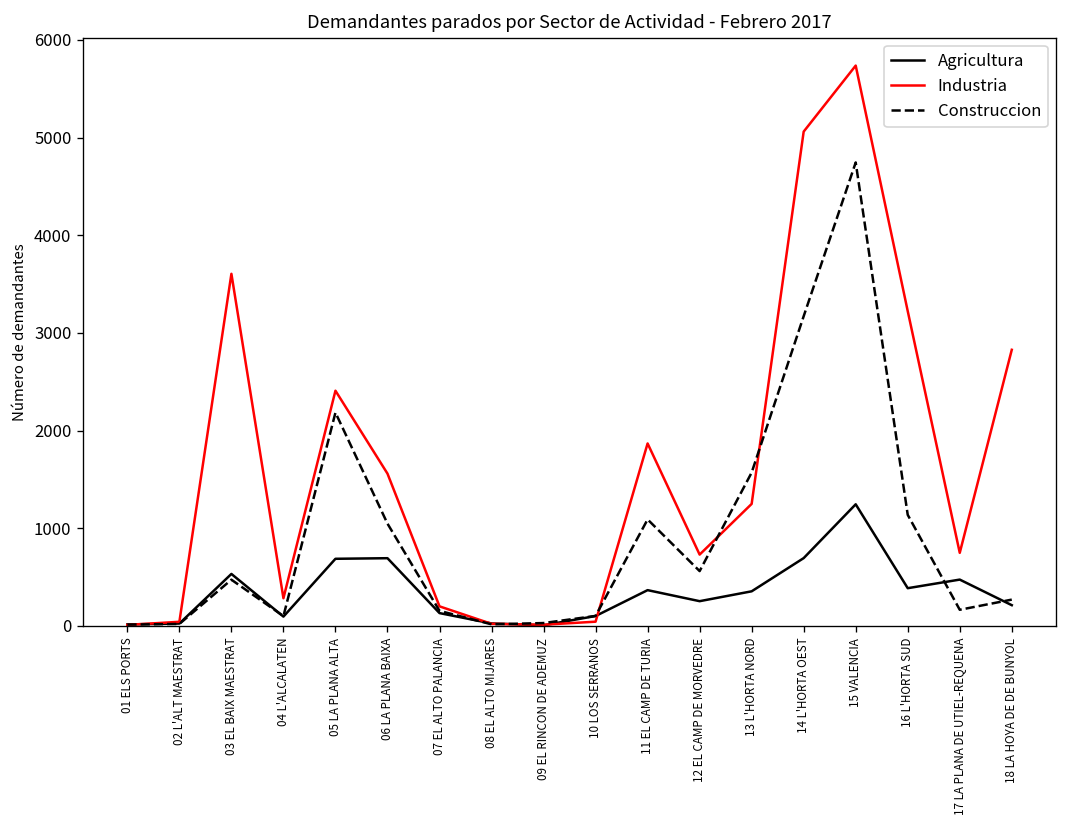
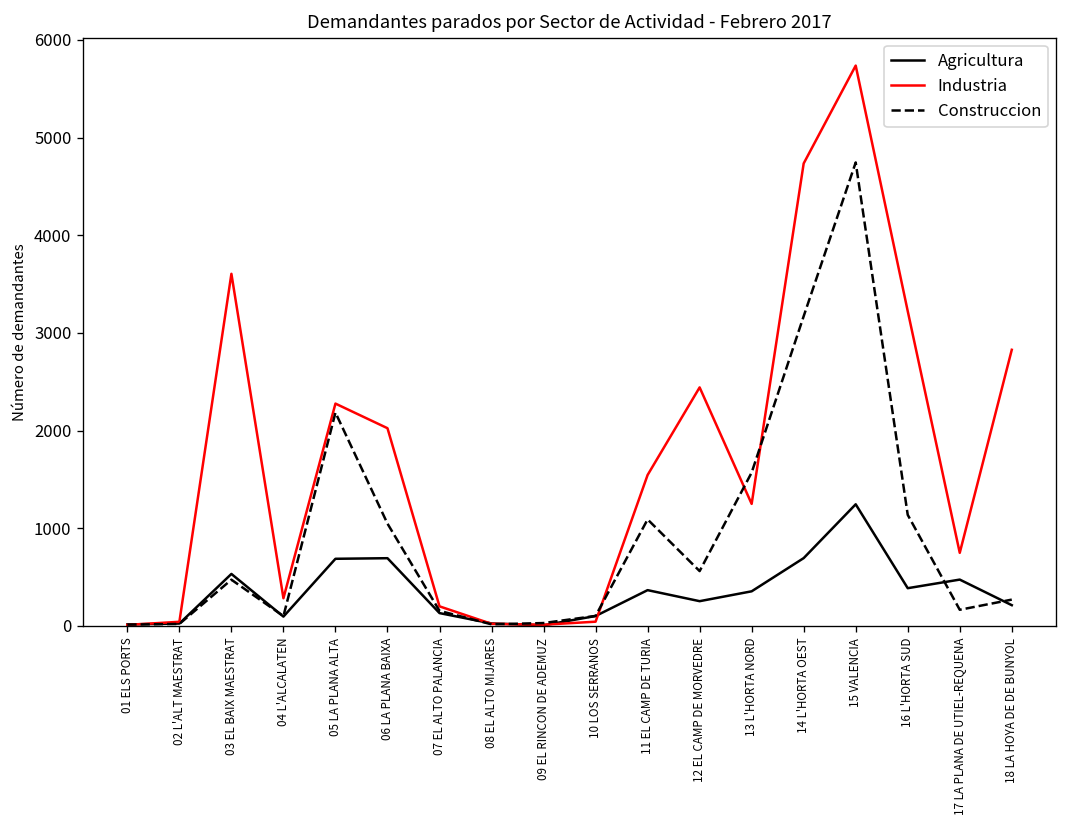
  {
    "Industria": {
      "03 EL BAIX MAESTRAT": 3600,
      "04 L'ALCALATEN": 300,
-     "05 LA PLANA ALTA": 2400,
-     "06 LA PLANA BAIXA": 1600,
+     "05 LA PLANA ALTA": 2300,
+     "06 LA PLANA BAIXA": 2000,
      "07 EL ALTO PALANCIA": 200,
      "10 LOS SERRANOS": 0,
-     "11 EL CAMP DE TURIA": 1900,
-     "12 EL CAMP DE MORVEDRE": 700,
+     "11 EL CAMP DE TURIA": 1500,
+     "12 EL CAMP DE MORVEDRE": 2400,
      "13 L'HORTA NORD": 1300,
-     "14 L'HORTA OEST": 5100,
+     "14 L'HORTA OEST": 4700,
      "15 VALENCIA": 5700,
      "16 L'HORTA SUD": 3200,
      "17 LA PLANA DE UTIEL-REQUENA": 700,
      "18 LA HOYA DE DE BUNYOL": 2800
    }
  }
